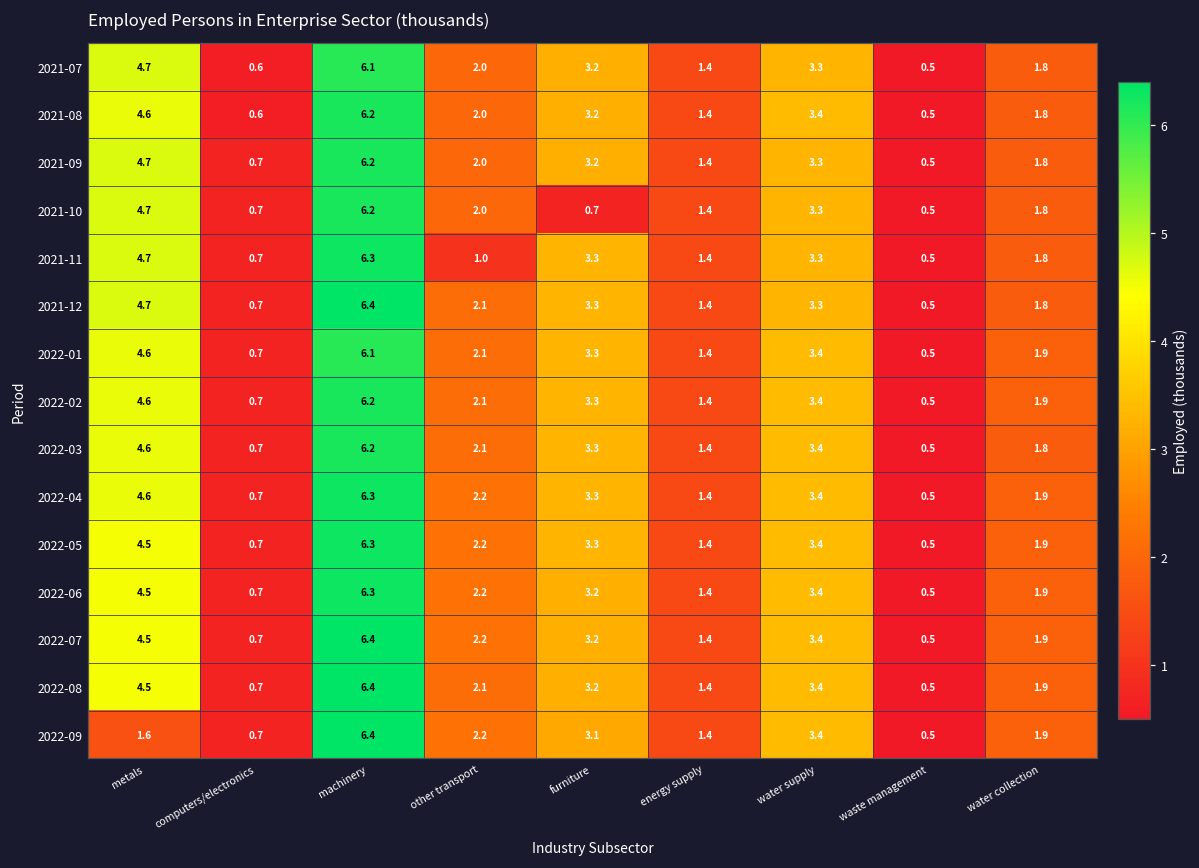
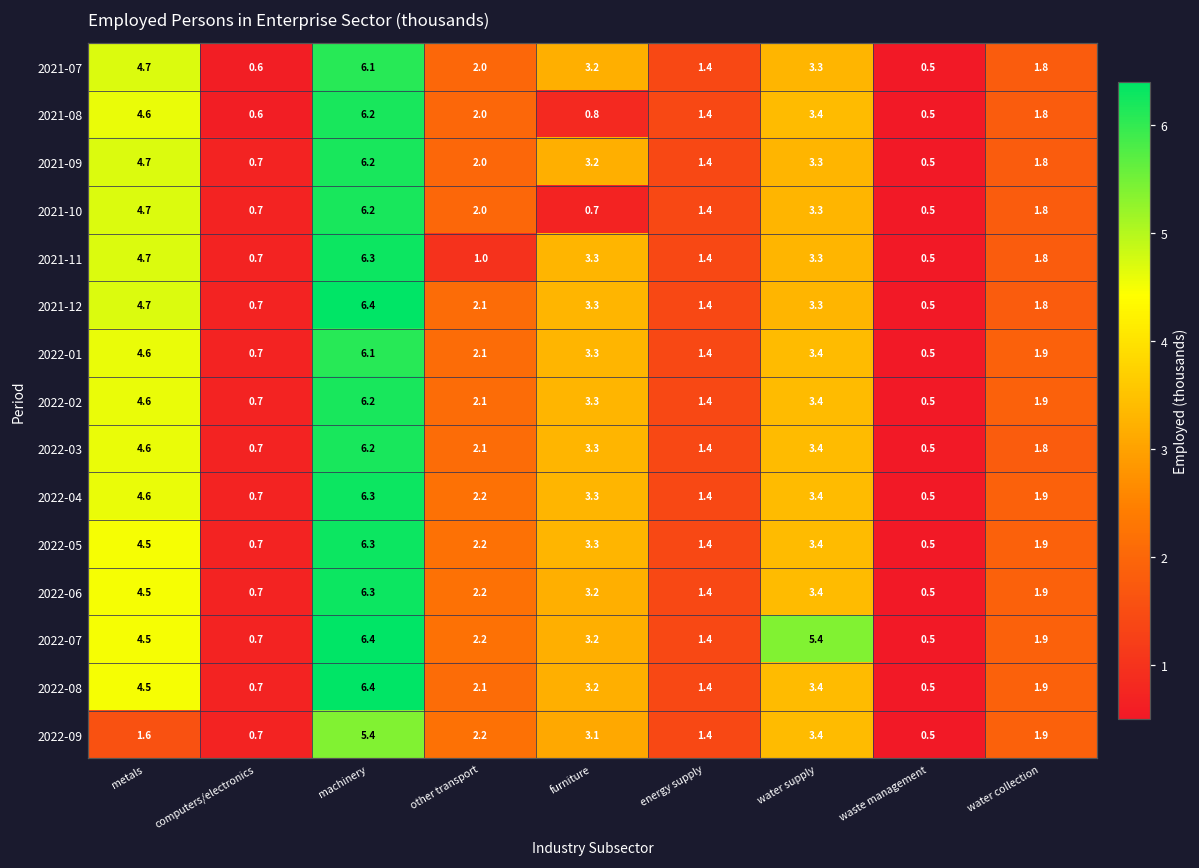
  {
    "2021-07": {
      "metals": 4.7,
      "computers/electronics": 0.6,
      "machinery": 6.1,
      "other transport": 2.0,
      "furniture": 3.2,
      "energy supply": 1.4,
      "water supply": 3.3,
      "waste management": 0.5,
      "water collection": 1.8
    },
    "2021-08": {
      "metals": 4.6,
      "computers/electronics": 0.6,
      "machinery": 6.2,
      "other transport": 2.0,
-     "furniture": 3.2,
+     "furniture": 0.8,
      "energy supply": 1.4,
      "water supply": 3.4,
      "waste management": 0.5,
      "water collection": 1.8
    },
    "2021-09": {
      "metals": 4.7,
      "computers/electronics": 0.7,
      "machinery": 6.2,
      "other transport": 2.0,
      "furniture": 3.2,
      "energy supply": 1.4,
      "water supply": 3.3,
      "waste management": 0.5,
      "water collection": 1.8
    },
    "2021-10": {
      "metals": 4.7,
      "computers/electronics": 0.7,
      "machinery": 6.2,
      "other transport": 2.0,
      "furniture": 0.7,
      "energy supply": 1.4,
      "water supply": 3.3,
      "waste management": 0.5,
      "water collection": 1.8
    },
    "2021-11": {
      "metals": 4.7,
      "computers/electronics": 0.7,
      "machinery": 6.3,
      "other transport": 1.0,
      "furniture": 3.3,
      "energy supply": 1.4,
      "water supply": 3.3,
      "waste management": 0.5,
      "water collection": 1.8
    },
    "2021-12": {
      "metals": 4.7,
      "computers/electronics": 0.7,
      "machinery": 6.4,
      "other transport": 2.1,
      "furniture": 3.3,
      "energy supply": 1.4,
      "water supply": 3.3,
      "waste management": 0.5,
      "water collection": 1.8
    },
    "2022-01": {
      "metals": 4.6,
      "computers/electronics": 0.7,
      "machinery": 6.1,
      "other transport": 2.1,
      "furniture": 3.3,
      "energy supply": 1.4,
      "water supply": 3.4,
      "waste management": 0.5,
      "water collection": 1.9
    },
    "2022-02": {
      "metals": 4.6,
      "computers/electronics": 0.7,
      "machinery": 6.2,
      "other transport": 2.1,
      "furniture": 3.3,
      "energy supply": 1.4,
      "water supply": 3.4,
      "waste management": 0.5,
      "water collection": 1.9
    },
    "2022-03": {
      "metals": 4.6,
      "computers/electronics": 0.7,
      "machinery": 6.2,
      "other transport": 2.1,
      "furniture": 3.3,
      "energy supply": 1.4,
      "water supply": 3.4,
      "waste management": 0.5,
      "water collection": 1.8
    },
    "2022-04": {
      "metals": 4.6,
      "computers/electronics": 0.7,
      "machinery": 6.3,
      "other transport": 2.2,
      "furniture": 3.3,
      "energy supply": 1.4,
      "water supply": 3.4,
      "waste management": 0.5,
      "water collection": 1.9
    },
    "2022-05": {
      "metals": 4.5,
      "computers/electronics": 0.7,
      "machinery": 6.3,
      "other transport": 2.2,
      "furniture": 3.3,
      "energy supply": 1.4,
      "water supply": 3.4,
      "waste management": 0.5,
      "water collection": 1.9
    },
    "2022-06": {
      "metals": 4.5,
      "computers/electronics": 0.7,
      "machinery": 6.3,
      "other transport": 2.2,
      "furniture": 3.2,
      "energy supply": 1.4,
      "water supply": 3.4,
      "waste management": 0.5,
      "water collection": 1.9
    },
    "2022-07": {
      "metals": 4.5,
      "computers/electronics": 0.7,
      "machinery": 6.4,
      "other transport": 2.2,
      "furniture": 3.2,
      "energy supply": 1.4,
-     "water supply": 3.4,
+     "water supply": 5.4,
      "waste management": 0.5,
      "water collection": 1.9
    },
    "2022-08": {
      "metals": 4.5,
      "computers/electronics": 0.7,
      "machinery": 6.4,
      "other transport": 2.1,
      "furniture": 3.2,
      "energy supply": 1.4,
      "water supply": 3.4,
      "waste management": 0.5,
      "water collection": 1.9
    },
    "2022-09": {
      "metals": 1.6,
      "computers/electronics": 0.7,
-     "machinery": 6.4,
+     "machinery": 5.4,
      "other transport": 2.2,
      "furniture": 3.1,
      "energy supply": 1.4,
      "water supply": 3.4,
      "waste management": 0.5,
      "water collection": 1.9
    }
  }
